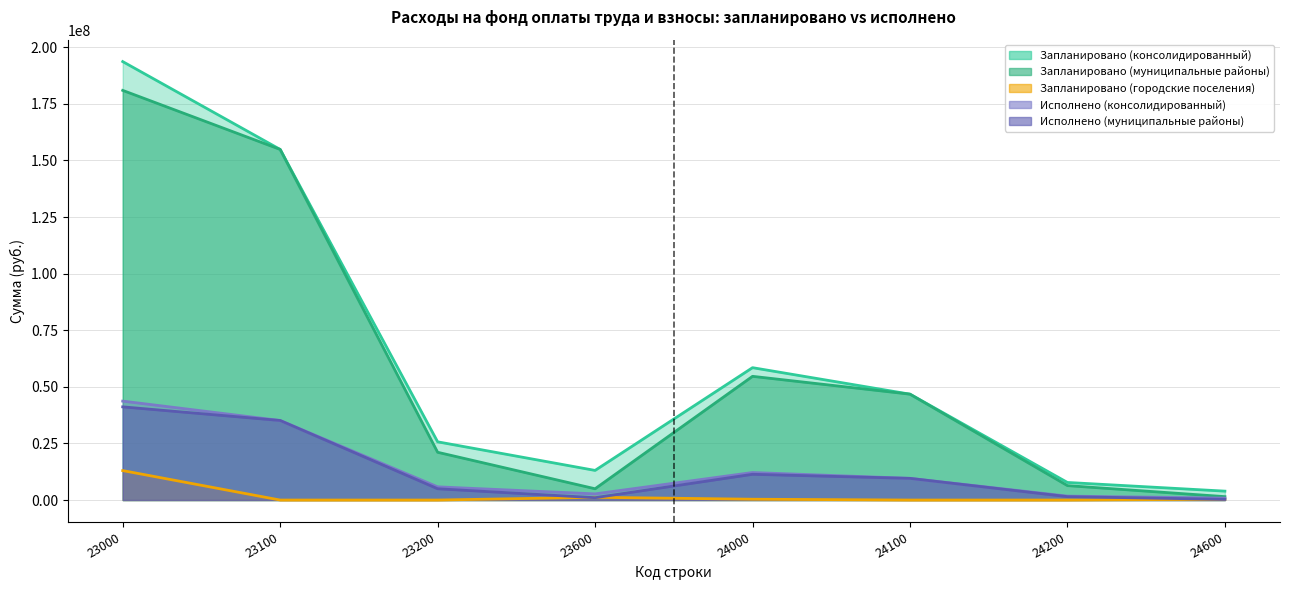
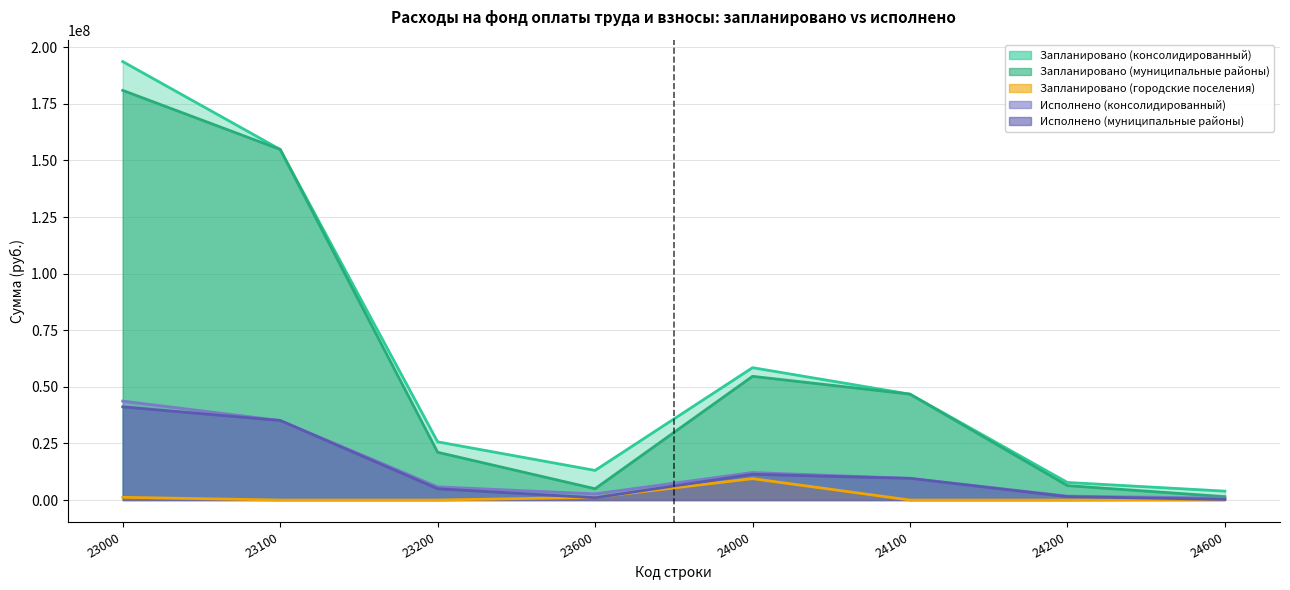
  {
    "Запланировано (городские поселения)": {
-     "23000": 13000000,
+     "23000": 1000000,
      "23100": 0,
      "23200": 0,
-     "24000": 0,
+     "24000": 9000000,
      "24100": 0,
      "24200": 0
    }
  }
